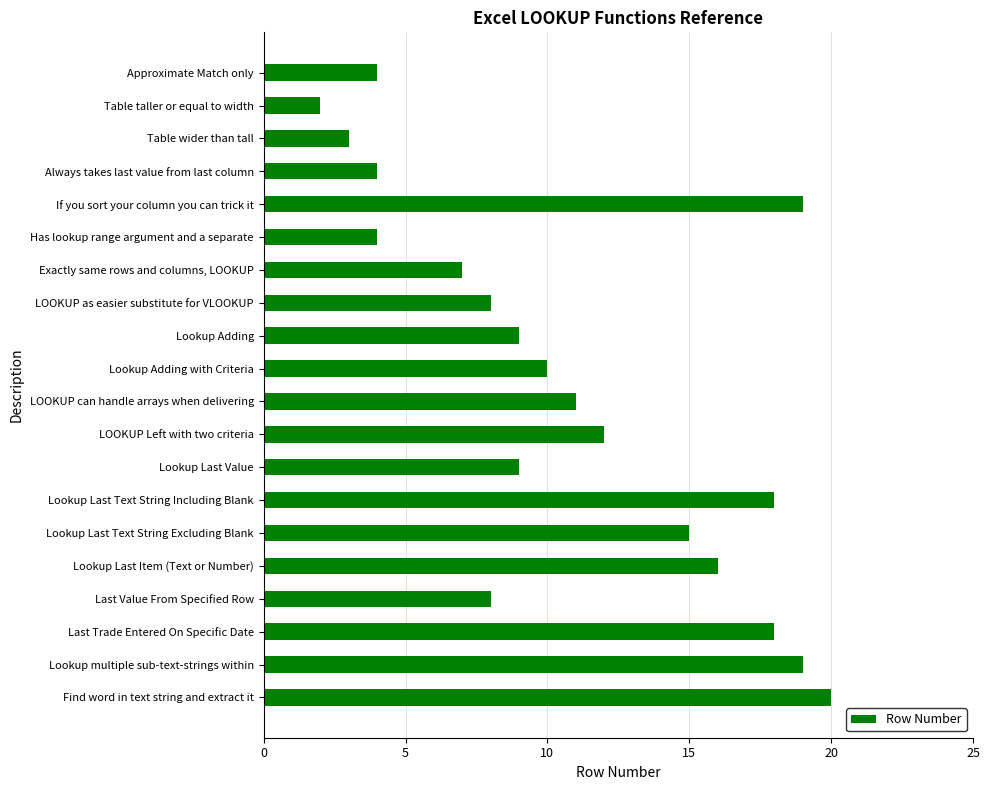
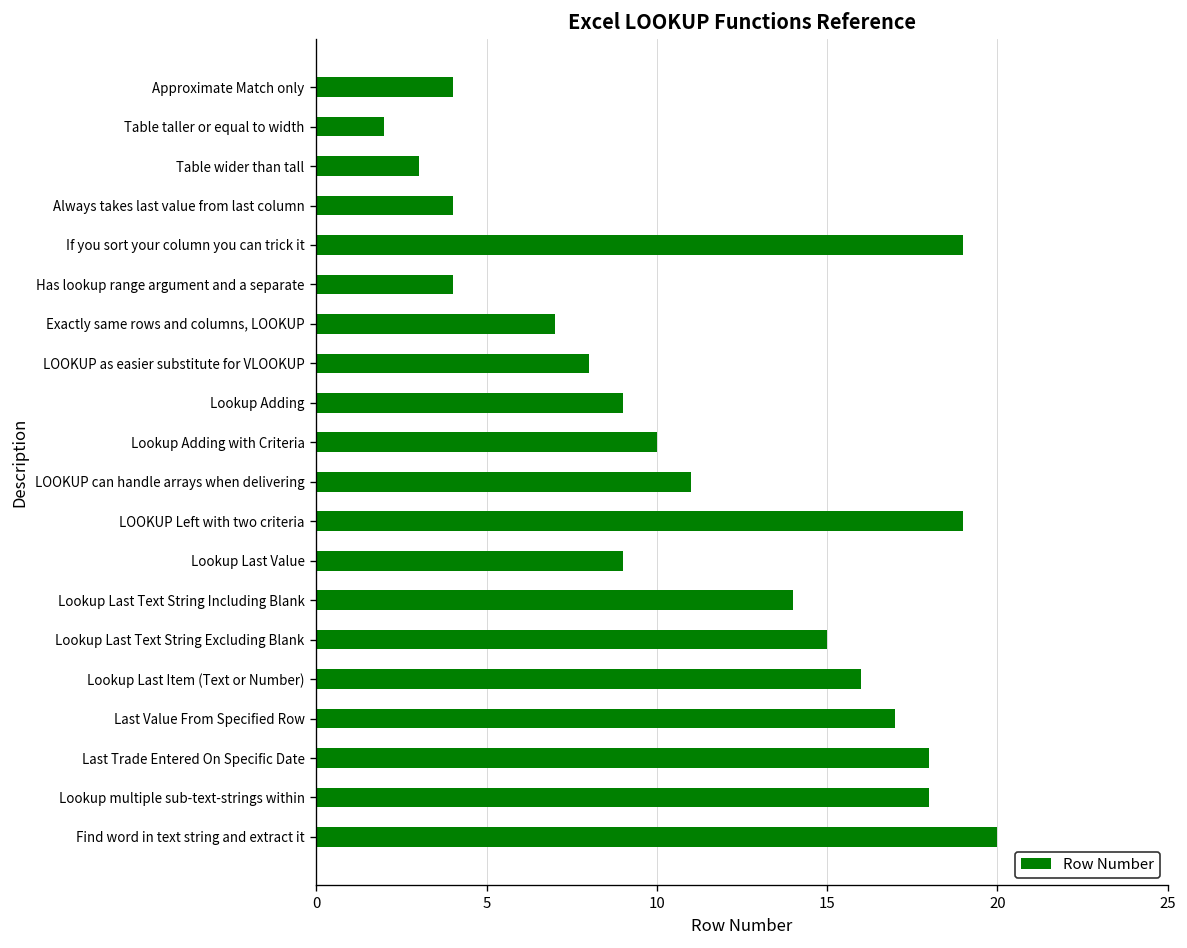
  {
    "Approximate Match only": 4,
    "Table taller or equal to width": 2,
    "Table wider than tall": 3,
    "Always takes last value from last column": 4,
    "If you sort your column you can trick it": 19,
    "Has lookup range argument and a separate": 4,
    "Exactly same rows and columns, LOOKUP": 7,
    "LOOKUP as easier substitute for VLOOKUP": 8,
    "Lookup Adding": 9,
    "Lookup Adding with Criteria": 10,
    "LOOKUP can handle arrays when delivering": 11,
-   "LOOKUP Left with two criteria": 12,
+   "LOOKUP Left with two criteria": 19,
    "Lookup Last Value": 9,
-   "Lookup Last Text String Including Blank": 18,
+   "Lookup Last Text String Including Blank": 14,
    "Lookup Last Text String Excluding Blank": 15,
    "Lookup Last Item (Text or Number)": 16,
-   "Last Value From Specified Row": 8,
+   "Last Value From Specified Row": 17,
    "Last Trade Entered On Specific Date": 18,
-   "Lookup multiple sub-text-strings within": 19,
+   "Lookup multiple sub-text-strings within": 18,
    "Find word in text string and extract it": 20
  }
